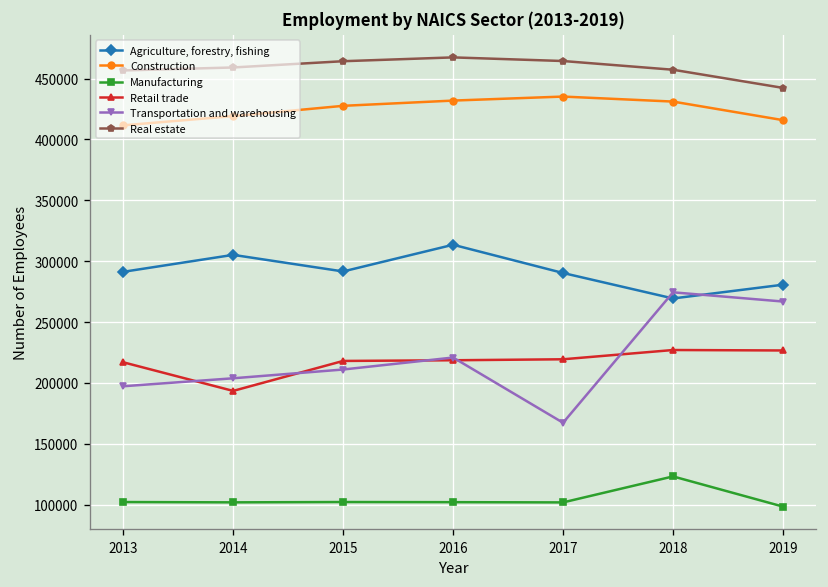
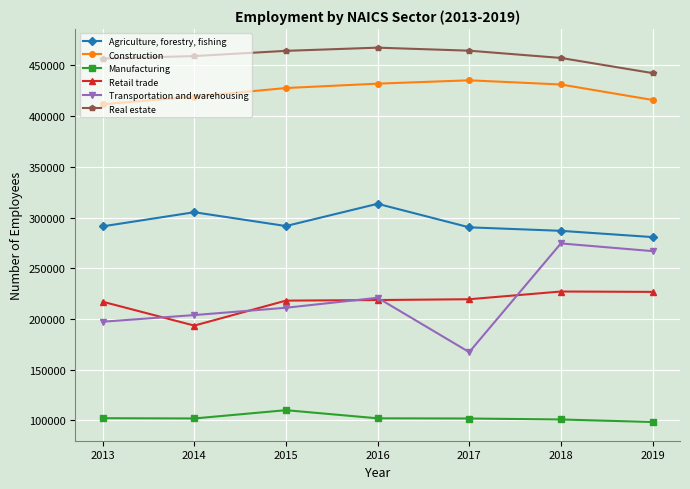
  {
    "Agriculture, forestry, fishing": {
      "2013": 291000,
      "2014": 305000,
      "2015": 292000,
      "2016": 314000,
      "2017": 290000,
-     "2018": 269000,
+     "2018": 287000,
      "2019": 281000
    },
    "Construction": {
      "2015": 428000,
      "2016": 432000,
      "2017": 435000,
      "2018": 431000,
      "2019": 416000
    },
    "Manufacturing": {
      "2013": 102000,
      "2014": 102000,
-     "2015": 102000,
+     "2015": 110000,
      "2016": 102000,
      "2017": 102000,
-     "2018": 123000,
+     "2018": 101000,
      "2019": 98000
    },
    "Retail trade": {
      "2013": 217000,
      "2014": 193000,
      "2015": 218000,
      "2017": 219000,
      "2018": 227000,
      "2019": 227000
    },
    "Transportation and warehousing": {
      "2013": 197000,
      "2014": 204000,
      "2015": 211000,
      "2017": 167000,
      "2018": 274000,
      "2019": 267000
    },
    "Real estate": {
      "2015": 464000,
      "2016": 467000,
      "2017": 464000,
      "2018": 457000,
      "2019": 442000
    }
  }
